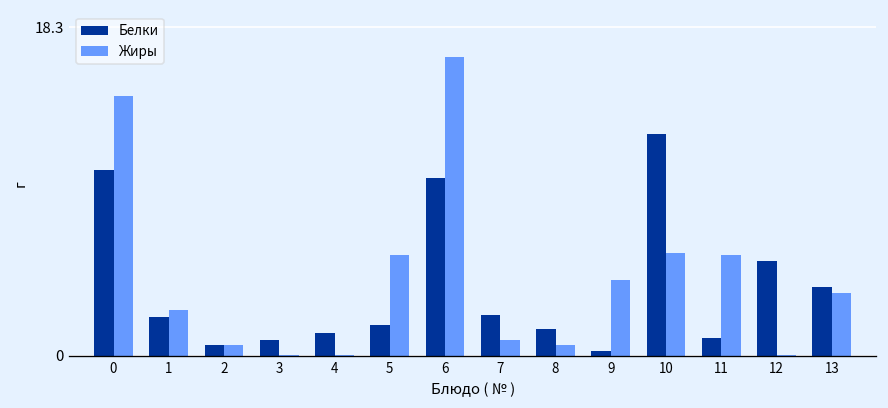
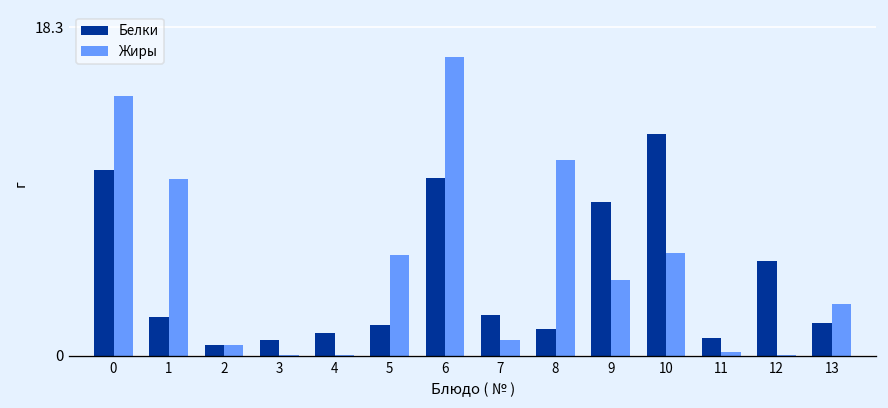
  {
    "Белки": {
      "0": 10.4,
      "1": 2.2,
      "2": 0.6,
      "3": 0.9,
      "4": 1.3,
      "5": 1.7,
      "6": 9.9,
      "7": 2.3,
      "8": 1.5,
-     "9": 0.2,
+     "9": 8.6,
      "10": 12.3,
      "11": 1.0,
      "12": 5.3,
-     "13": 3.8
+     "13": 1.8
    },
    "Жиры": {
      "0": 14.5,
-     "1": 2.6,
+     "1": 9.9,
      "2": 0.6,
      "5": 5.6,
      "6": 16.6,
      "7": 0.9,
-     "8": 0.6,
+     "8": 10.9,
      "9": 4.2,
      "10": 5.7,
-     "11": 5.6,
-     "13": 3.5
+     "11": 0.2,
+     "13": 2.9
    }
  }
